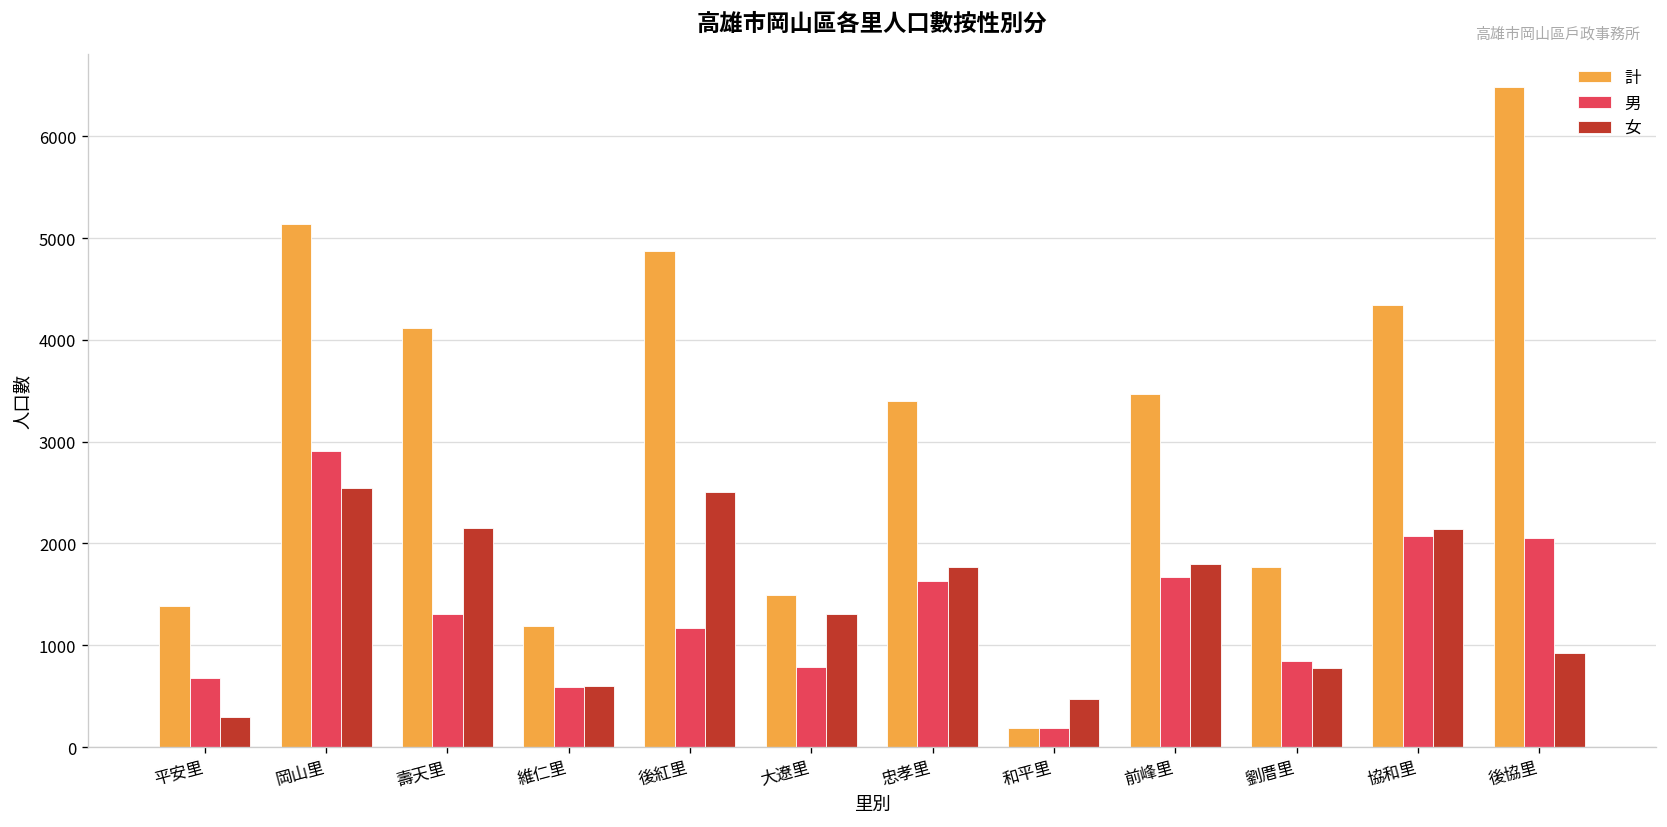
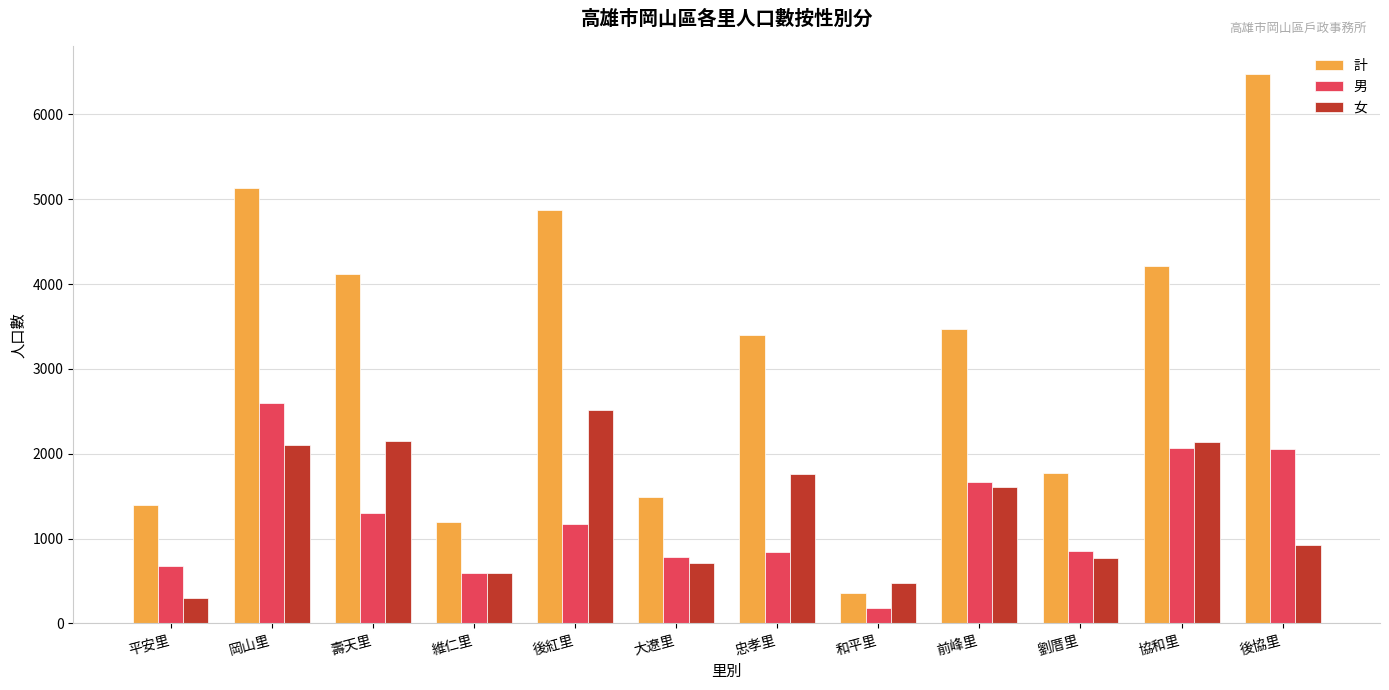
  {
    "計": {
      "平安里": 1400,
      "岡山里": 5100,
      "壽天里": 4100,
      "維仁里": 1200,
      "後紅里": 4900,
      "大遼里": 1500,
      "忠孝里": 3400,
-     "和平里": 200,
+     "和平里": 400,
      "前峰里": 3500,
      "劉厝里": 1800,
-     "協和里": 4300,
+     "協和里": 4200,
      "後協里": 6500
    },
    "男": {
      "平安里": 700,
-     "岡山里": 2900,
+     "岡山里": 2600,
      "壽天里": 1300,
      "維仁里": 600,
      "後紅里": 1200,
      "大遼里": 800,
-     "忠孝里": 1600,
+     "忠孝里": 800,
      "和平里": 200,
      "前峰里": 1700,
      "劉厝里": 800,
      "協和里": 2100,
      "後協里": 2100
    },
    "女": {
      "平安里": 300,
-     "岡山里": 2500,
+     "岡山里": 2100,
      "壽天里": 2200,
      "維仁里": 600,
      "後紅里": 2500,
-     "大遼里": 1300,
+     "大遼里": 700,
      "忠孝里": 1800,
      "和平里": 500,
-     "前峰里": 1800,
+     "前峰里": 1600,
      "劉厝里": 800,
      "協和里": 2100,
      "後協里": 900
    }
  }
